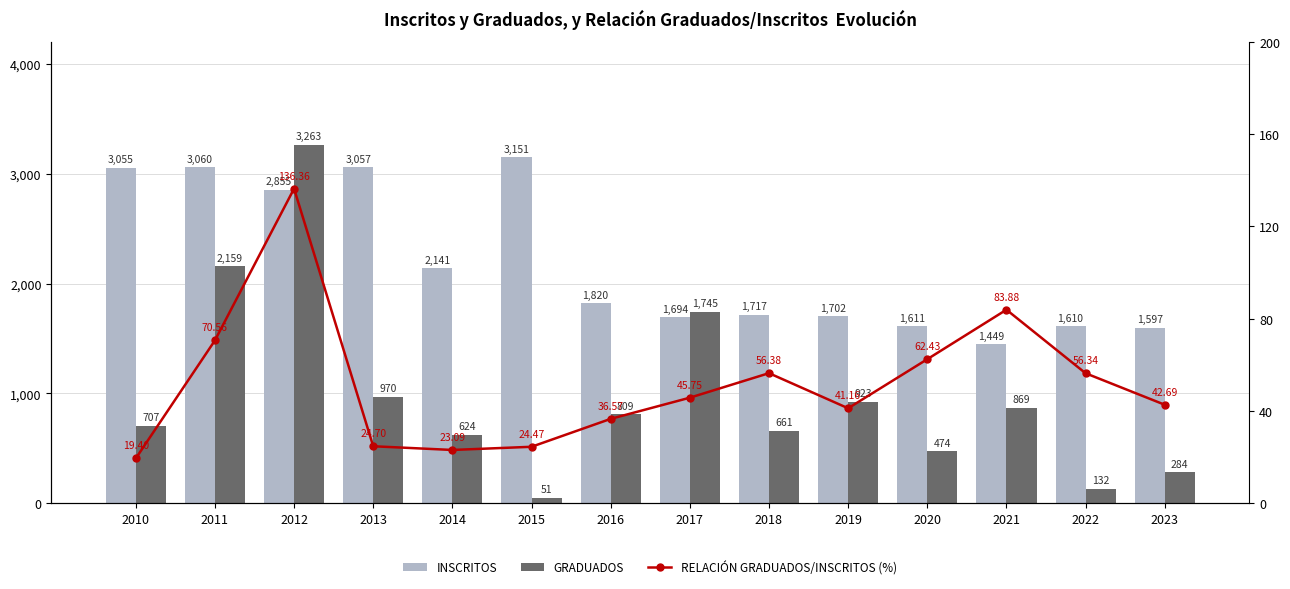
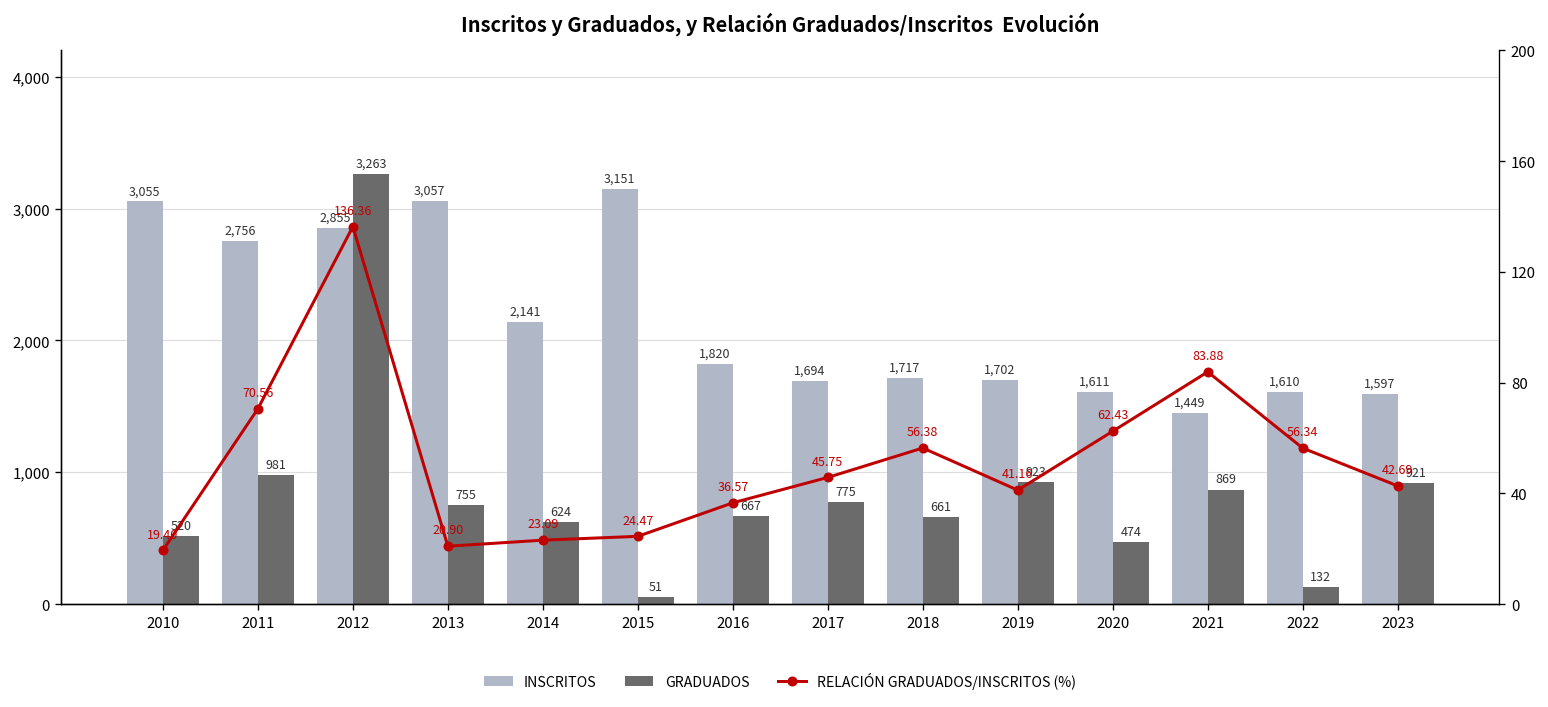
  {
    "INSCRITOS": {
      "2010": "3,055",
-     "2011": "3,060",
+     "2011": "2,756",
      "2013": "3,057",
      "2014": "2,141",
      "2015": "3,151",
      "2016": "1,820",
      "2017": "1,694",
      "2018": "1,717",
      "2019": "1,702",
      "2020": "1,611",
      "2021": "1,449",
      "2022": "1,610",
      "2023": "1,597"
    },
    "GRADUADOS": {
-     "2010": "707",
-     "2011": "2,159",
+     "2010": "520",
+     "2011": "981",
      "2012": "3,263",
-     "2013": "970",
+     "2013": "755",
      "2014": "624",
      "2015": "51",
-     "2016": "809",
-     "2017": "1,745",
+     "2016": "667",
+     "2017": "775",
      "2018": "661",
      "2020": "474",
      "2021": "869",
      "2022": "132",
-     "2023": "284"
+     "2023": "921"
    },
    "RELACIÓN GRADUADOS/INSCRITOS (%)": {
      "2010": "19.40",
      "2011": "70.56",
-     "2013": "24.70",
+     "2013": "20.90",
      "2014": "23.09",
      "2015": "24.47",
      "2016": "36.57",
      "2017": "45.75",
      "2018": "56.38",
      "2020": "62.43",
      "2021": "83.88",
      "2022": "56.34"
    }
  }
